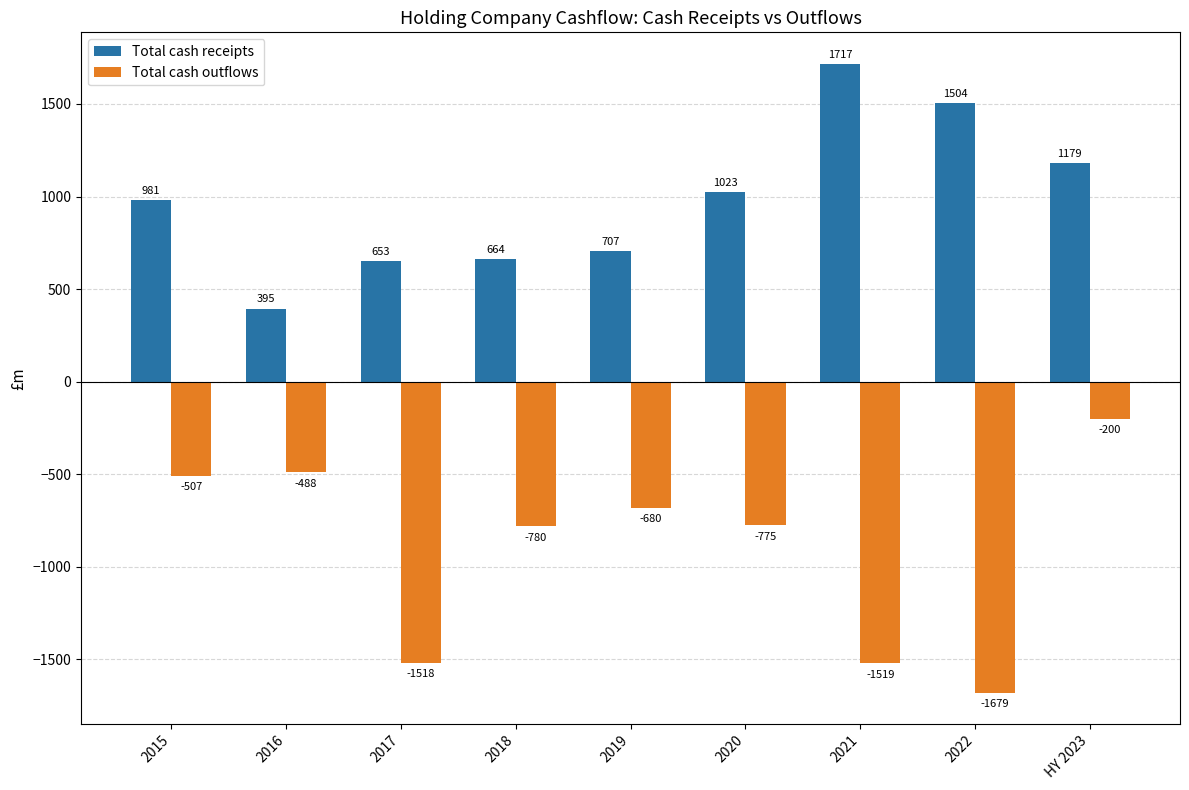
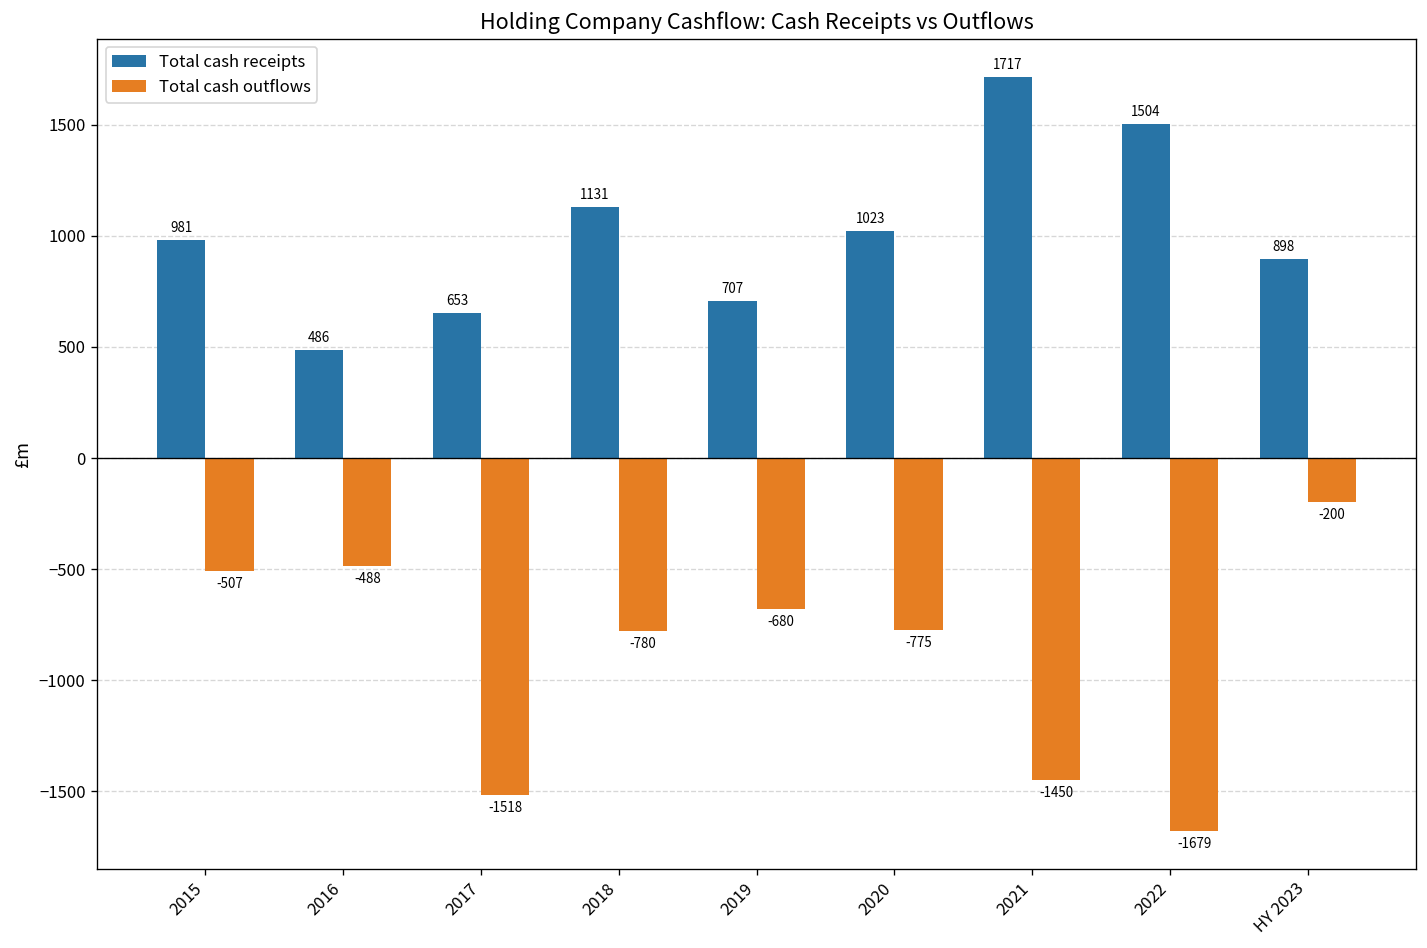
  {
    "Total cash receipts": {
      "2015": 981,
-     "2016": 395,
+     "2016": 486,
      "2017": 653,
-     "2018": 664,
+     "2018": 1131,
      "2019": 707,
      "2020": 1023,
      "2021": 1717,
      "2022": 1504,
-     "HY 2023": 1179
+     "HY 2023": 898
    },
    "Total cash outflows": {
      "2015": -507,
      "2016": -488,
      "2017": -1518,
      "2018": -780,
      "2019": -680,
      "2020": -775,
-     "2021": -1519,
+     "2021": -1450,
      "2022": -1679,
      "HY 2023": -200
    }
  }
